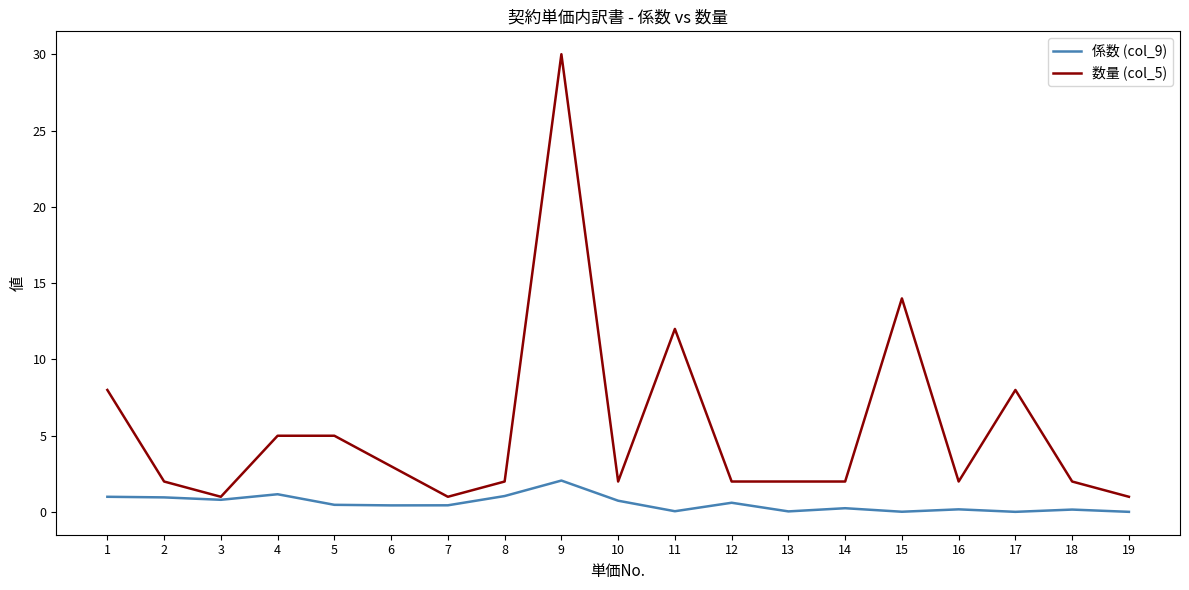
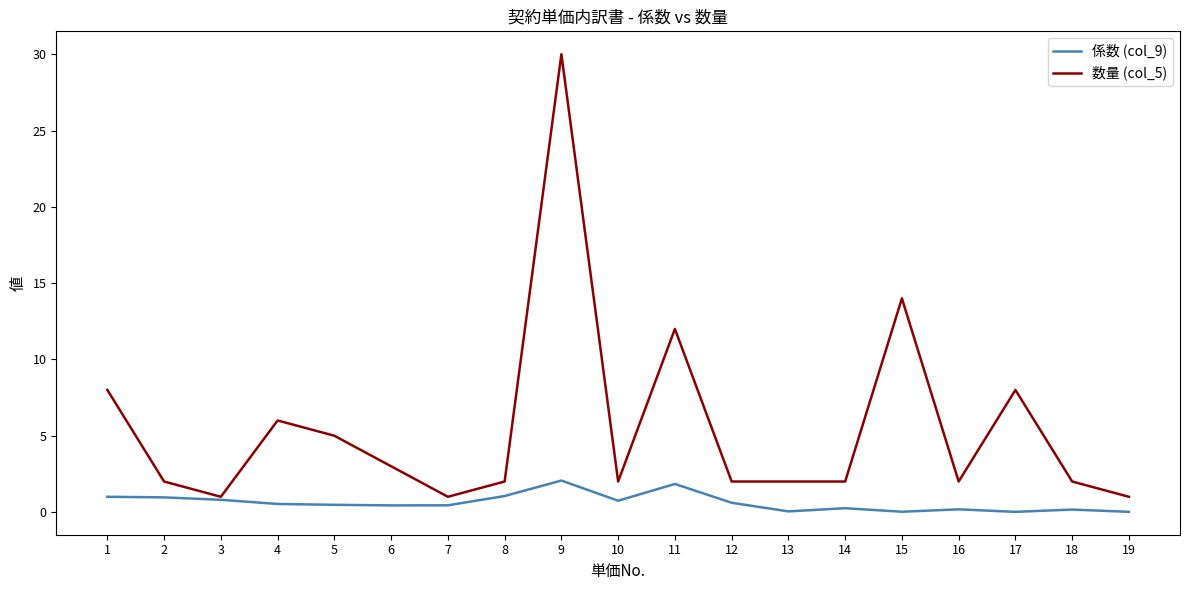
  {
    "係数 (col_9)": {
      "1": 1.0,
      "2": 1.0,
      "3": 0.8,
-     "4": 1.2,
+     "4": 0.5,
      "5": 0.5,
      "6": 0.4,
      "7": 0.4,
      "8": 1.0,
      "9": 2.1,
      "10": 0.7,
-     "11": 0.1,
+     "11": 1.8,
      "12": 0.6,
      "13": 0.0,
      "14": 0.3,
      "15": 0.0,
      "16": 0.2,
      "17": 0.0,
      "18": 0.2,
      "19": 0.0
    },
    "数量 (col_5)": {
      "1": 8,
      "2": 2,
      "3": 1,
-     "4": 5,
+     "4": 6,
      "5": 5,
      "6": 3,
      "7": 1,
      "8": 2,
      "9": 30,
      "10": 2,
      "11": 12,
      "12": 2,
      "13": 2,
      "14": 2,
      "15": 14,
      "16": 2,
      "17": 8,
      "18": 2,
      "19": 1
    }
  }
